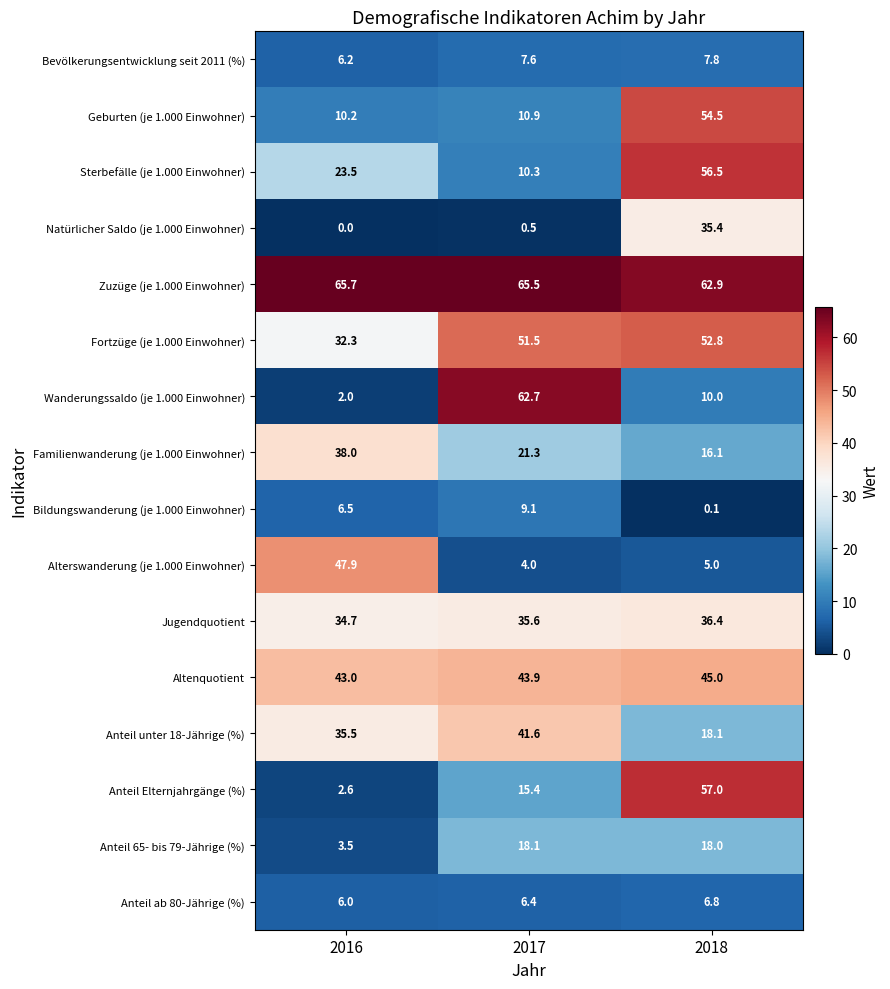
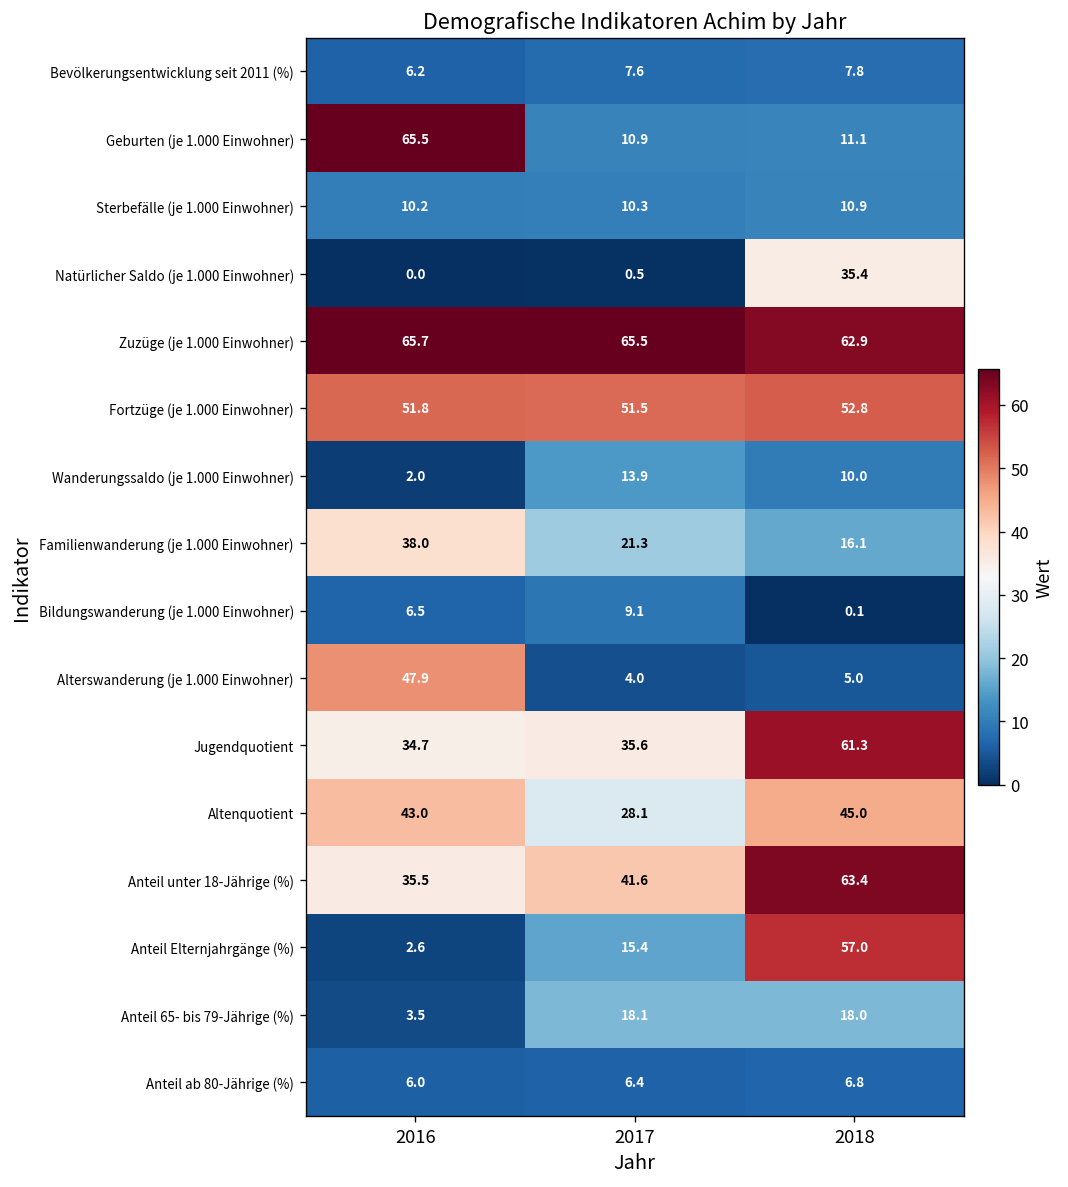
  {
    "Bevölkerungsentwicklung seit 2011 (%)": {
      "2016": 6.2,
      "2017": 7.6,
      "2018": 7.8
    },
    "Geburten (je 1.000 Einwohner)": {
-     "2016": 10.2,
+     "2016": 65.5,
      "2017": 10.9,
-     "2018": 54.5
+     "2018": 11.1
    },
    "Sterbefälle (je 1.000 Einwohner)": {
-     "2016": 23.5,
+     "2016": 10.2,
      "2017": 10.3,
-     "2018": 56.5
+     "2018": 10.9
    },
    "Natürlicher Saldo (je 1.000 Einwohner)": {
      "2016": 0.0,
      "2017": 0.5,
      "2018": 35.4
    },
    "Zuzüge (je 1.000 Einwohner)": {
      "2016": 65.7,
      "2017": 65.5,
      "2018": 62.9
    },
    "Fortzüge (je 1.000 Einwohner)": {
-     "2016": 32.3,
+     "2016": 51.8,
      "2017": 51.5,
      "2018": 52.8
    },
    "Wanderungssaldo (je 1.000 Einwohner)": {
      "2016": 2.0,
-     "2017": 62.7,
+     "2017": 13.9,
      "2018": 10.0
    },
    "Familienwanderung (je 1.000 Einwohner)": {
      "2016": 38.0,
      "2017": 21.3,
      "2018": 16.1
    },
    "Bildungswanderung (je 1.000 Einwohner)": {
      "2016": 6.5,
      "2017": 9.1,
      "2018": 0.1
    },
    "Alterswanderung (je 1.000 Einwohner)": {
      "2016": 47.9,
      "2017": 4.0,
      "2018": 5.0
    },
    "Jugendquotient": {
      "2016": 34.7,
      "2017": 35.6,
-     "2018": 36.4
+     "2018": 61.3
    },
    "Altenquotient": {
      "2016": 43.0,
-     "2017": 43.9,
+     "2017": 28.1,
      "2018": 45.0
    },
    "Anteil unter 18-Jährige (%)": {
      "2016": 35.5,
      "2017": 41.6,
-     "2018": 18.1
+     "2018": 63.4
    },
    "Anteil Elternjahrgänge (%)": {
      "2016": 2.6,
      "2017": 15.4,
      "2018": 57.0
    },
    "Anteil 65- bis 79-Jährige (%)": {
      "2016": 3.5,
      "2017": 18.1,
      "2018": 18.0
    },
    "Anteil ab 80-Jährige (%)": {
      "2016": 6.0,
      "2017": 6.4,
      "2018": 6.8
    }
  }
